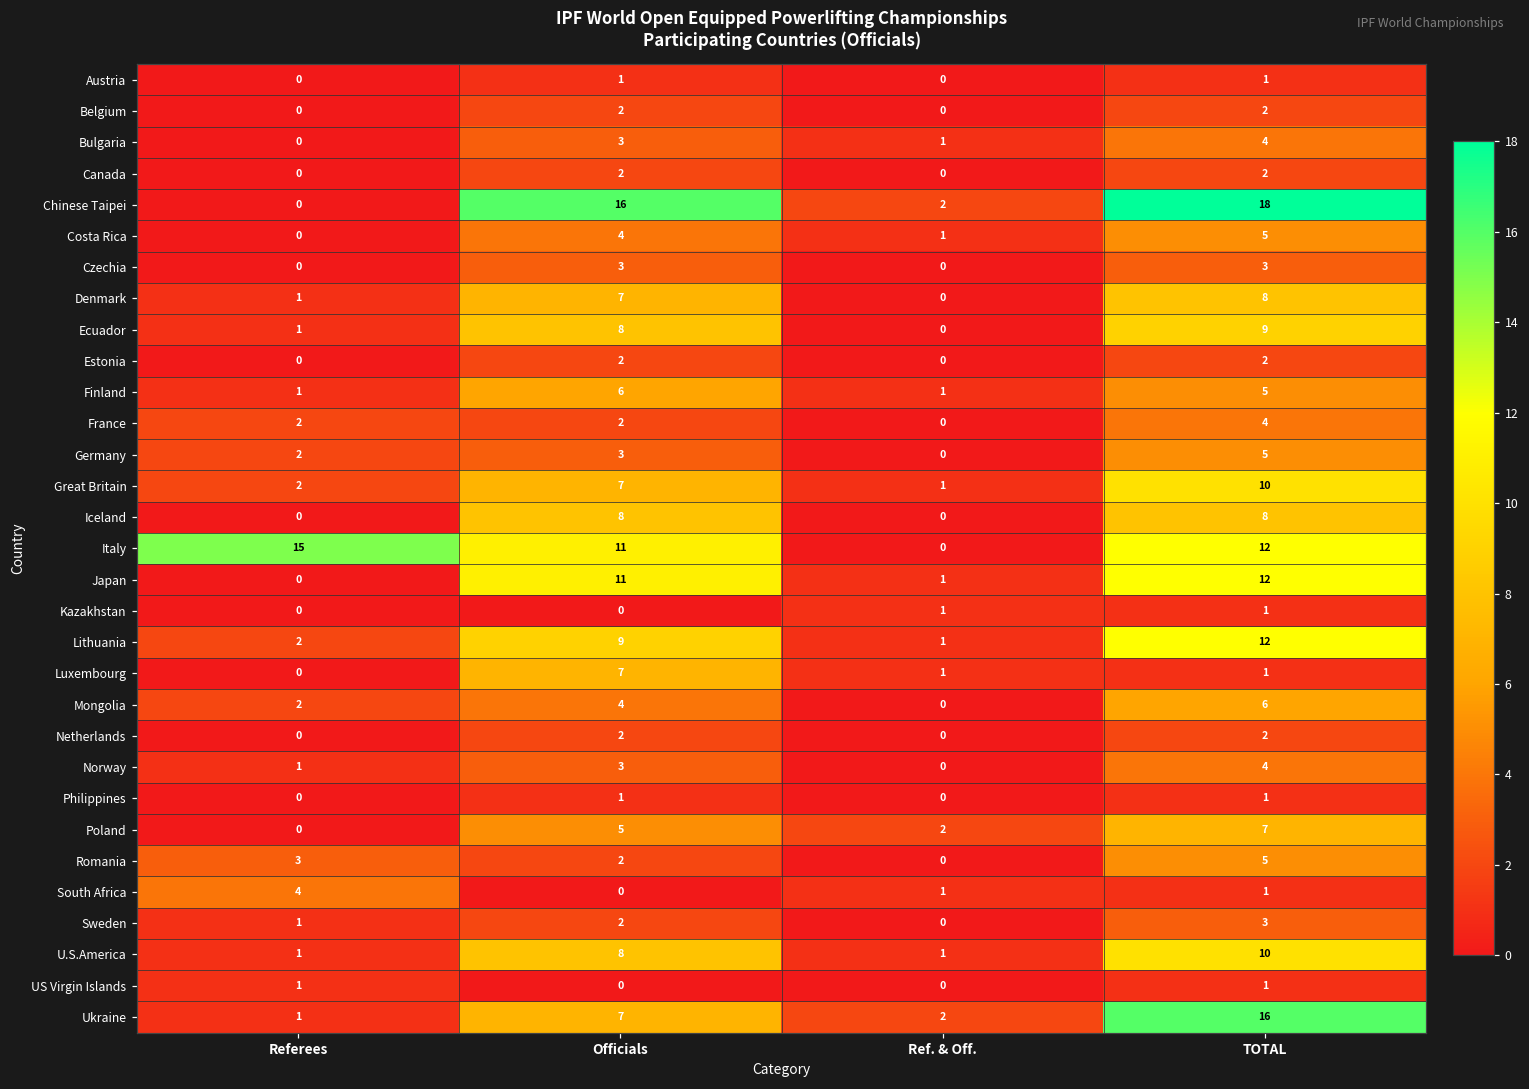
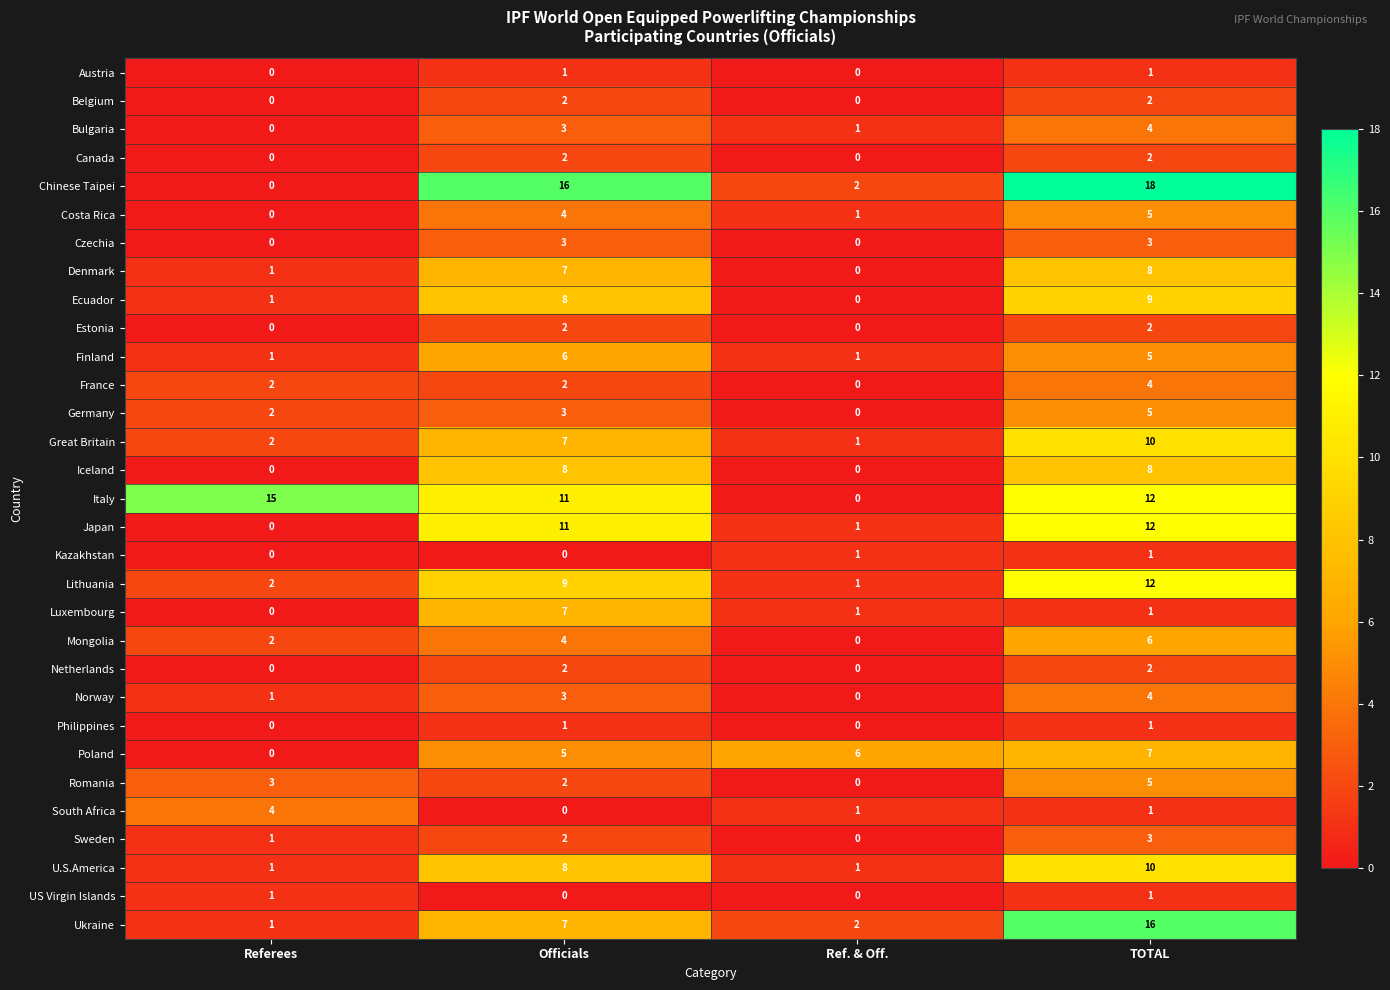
  {
    "Austria": {
      "Referees": 0,
      "Officials": 1,
      "Ref. & Off.": 0,
      "TOTAL": 1
    },
    "Belgium": {
      "Referees": 0,
      "Officials": 2,
      "Ref. & Off.": 0,
      "TOTAL": 2
    },
    "Bulgaria": {
      "Referees": 0,
      "Officials": 3,
      "Ref. & Off.": 1,
      "TOTAL": 4
    },
    "Canada": {
      "Referees": 0,
      "Officials": 2,
      "Ref. & Off.": 0,
      "TOTAL": 2
    },
    "Chinese Taipei": {
      "Referees": 0,
      "Officials": 16,
      "Ref. & Off.": 2,
      "TOTAL": 18
    },
    "Costa Rica": {
      "Referees": 0,
      "Officials": 4,
      "Ref. & Off.": 1,
      "TOTAL": 5
    },
    "Czechia": {
      "Referees": 0,
      "Officials": 3,
      "Ref. & Off.": 0,
      "TOTAL": 3
    },
    "Denmark": {
      "Referees": 1,
      "Officials": 7,
      "Ref. & Off.": 0,
      "TOTAL": 8
    },
    "Ecuador": {
      "Referees": 1,
      "Officials": 8,
      "Ref. & Off.": 0,
      "TOTAL": 9
    },
    "Estonia": {
      "Referees": 0,
      "Officials": 2,
      "Ref. & Off.": 0,
      "TOTAL": 2
    },
    "Finland": {
      "Referees": 1,
      "Officials": 6,
      "Ref. & Off.": 1,
      "TOTAL": 5
    },
    "France": {
      "Referees": 2,
      "Officials": 2,
      "Ref. & Off.": 0,
      "TOTAL": 4
    },
    "Germany": {
      "Referees": 2,
      "Officials": 3,
      "Ref. & Off.": 0,
      "TOTAL": 5
    },
    "Great Britain": {
      "Referees": 2,
      "Officials": 7,
      "Ref. & Off.": 1,
      "TOTAL": 10
    },
    "Iceland": {
      "Referees": 0,
      "Officials": 8,
      "Ref. & Off.": 0,
      "TOTAL": 8
    },
    "Italy": {
      "Referees": 15,
      "Officials": 11,
      "Ref. & Off.": 0,
      "TOTAL": 12
    },
    "Japan": {
      "Referees": 0,
      "Officials": 11,
      "Ref. & Off.": 1,
      "TOTAL": 12
    },
    "Kazakhstan": {
      "Referees": 0,
      "Officials": 0,
      "Ref. & Off.": 1,
      "TOTAL": 1
    },
    "Lithuania": {
      "Referees": 2,
      "Officials": 9,
      "Ref. & Off.": 1,
      "TOTAL": 12
    },
    "Luxembourg": {
      "Referees": 0,
      "Officials": 7,
      "Ref. & Off.": 1,
      "TOTAL": 1
    },
    "Mongolia": {
      "Referees": 2,
      "Officials": 4,
      "Ref. & Off.": 0,
      "TOTAL": 6
    },
    "Netherlands": {
      "Referees": 0,
      "Officials": 2,
      "Ref. & Off.": 0,
      "TOTAL": 2
    },
    "Norway": {
      "Referees": 1,
      "Officials": 3,
      "Ref. & Off.": 0,
      "TOTAL": 4
    },
    "Philippines": {
      "Referees": 0,
      "Officials": 1,
      "Ref. & Off.": 0,
      "TOTAL": 1
    },
    "Poland": {
      "Referees": 0,
      "Officials": 5,
-     "Ref. & Off.": 2,
+     "Ref. & Off.": 6,
      "TOTAL": 7
    },
    "Romania": {
      "Referees": 3,
      "Officials": 2,
      "Ref. & Off.": 0,
      "TOTAL": 5
    },
    "South Africa": {
      "Referees": 4,
      "Officials": 0,
      "Ref. & Off.": 1,
      "TOTAL": 1
    },
    "Sweden": {
      "Referees": 1,
      "Officials": 2,
      "Ref. & Off.": 0,
      "TOTAL": 3
    },
    "U.S.America": {
      "Referees": 1,
      "Officials": 8,
      "Ref. & Off.": 1,
      "TOTAL": 10
    },
    "US Virgin Islands": {
      "Referees": 1,
      "Officials": 0,
      "Ref. & Off.": 0,
      "TOTAL": 1
    },
    "Ukraine": {
      "Referees": 1,
      "Officials": 7,
      "Ref. & Off.": 2,
      "TOTAL": 16
    }
  }
